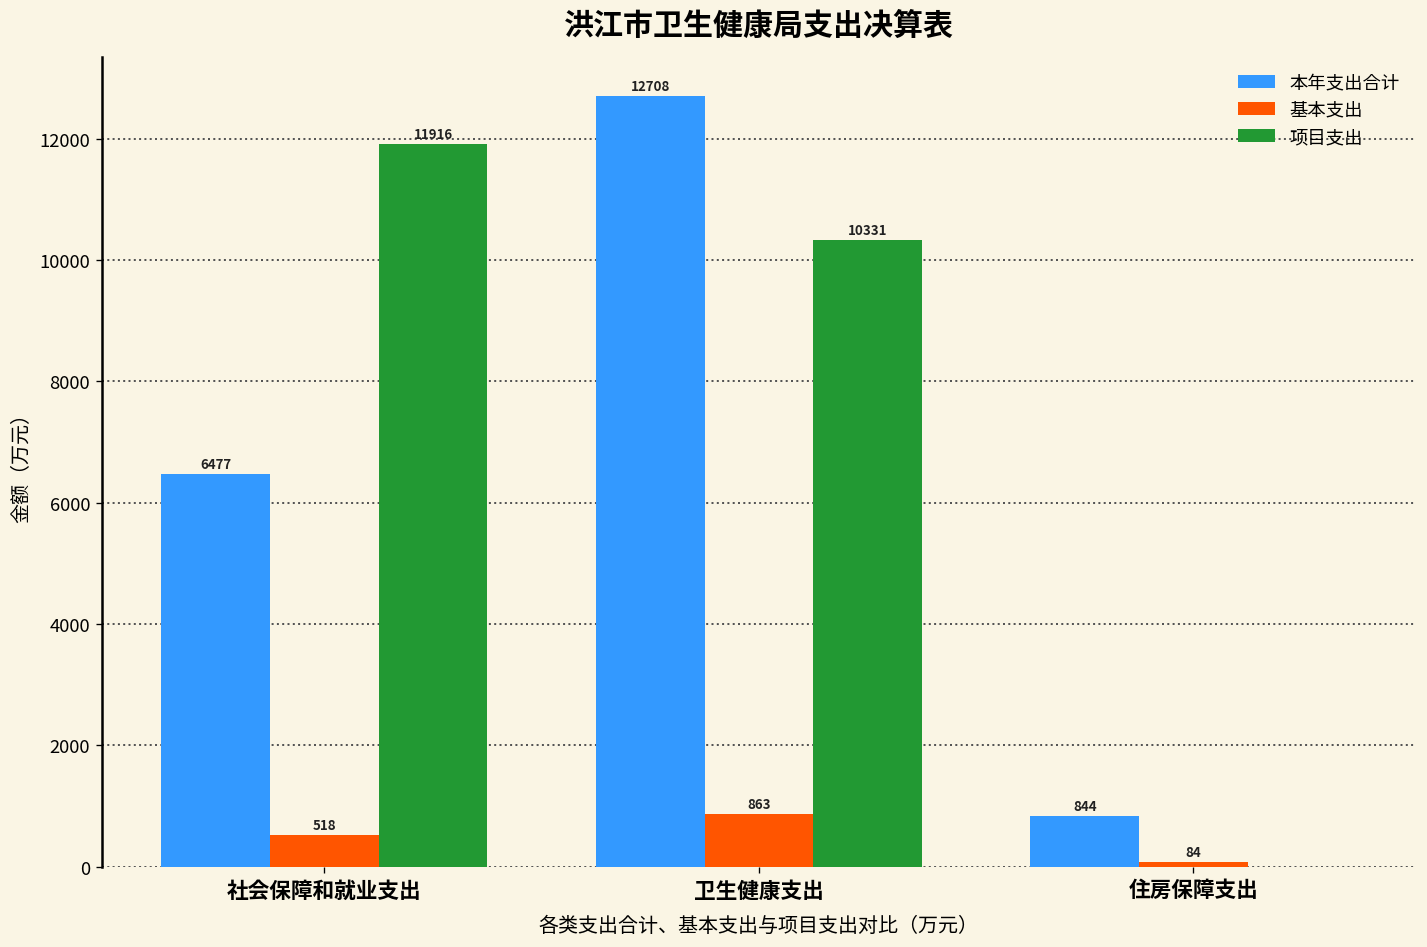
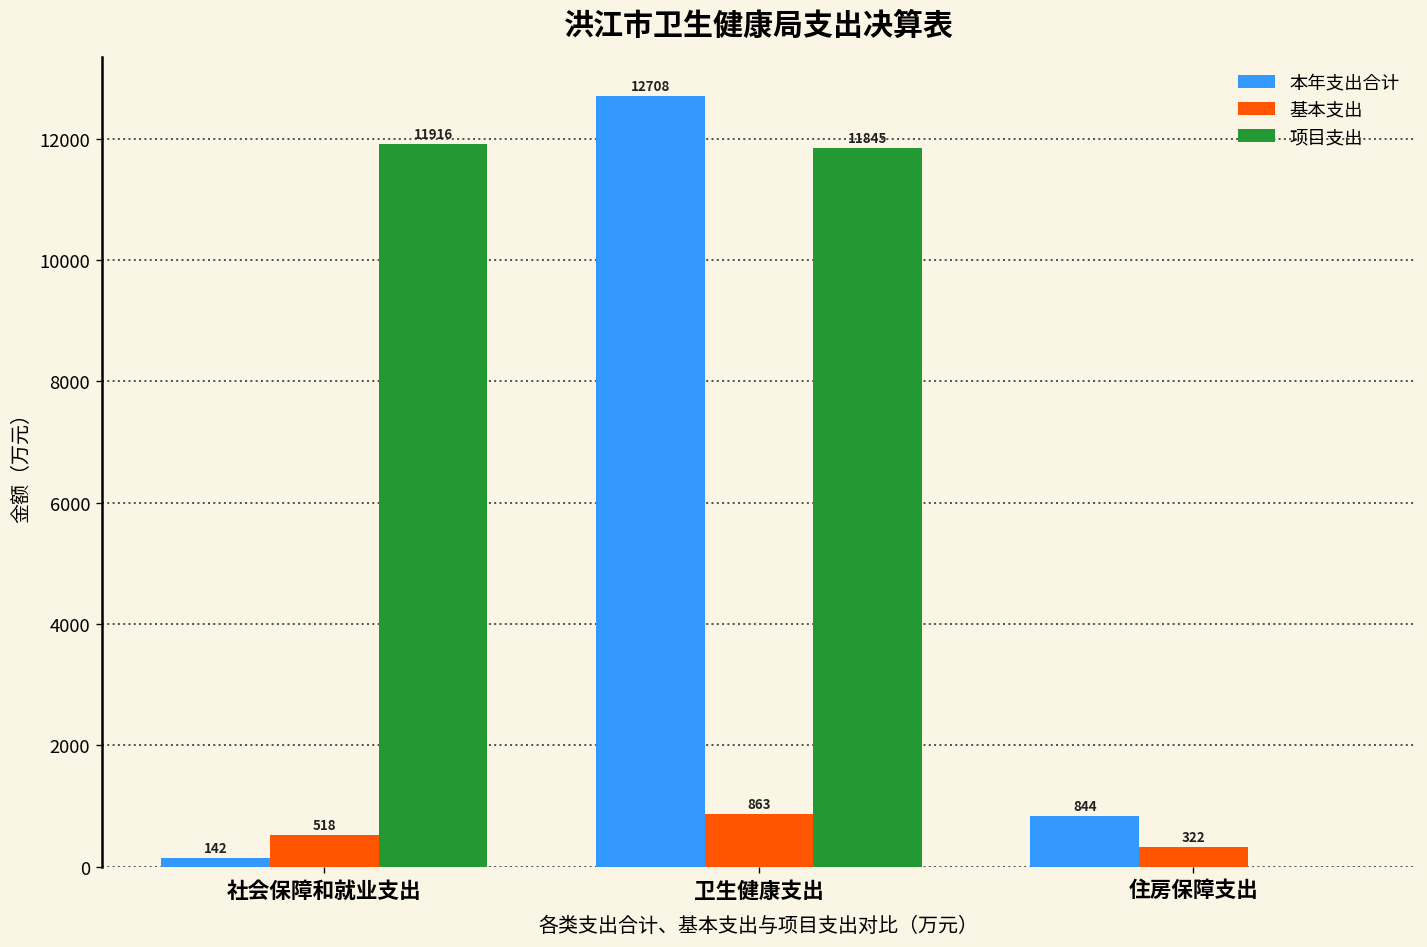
  {
    "本年支出合计": {
-     "社会保障和就业支出": 6477,
+     "社会保障和就业支出": 142,
      "卫生健康支出": 12708,
      "住房保障支出": 844
    },
    "基本支出": {
      "社会保障和就业支出": 518,
      "卫生健康支出": 863,
-     "住房保障支出": 84
+     "住房保障支出": 322
    },
    "项目支出": {
      "社会保障和就业支出": 11916,
-     "卫生健康支出": 10331
+     "卫生健康支出": 11845
    }
  }
